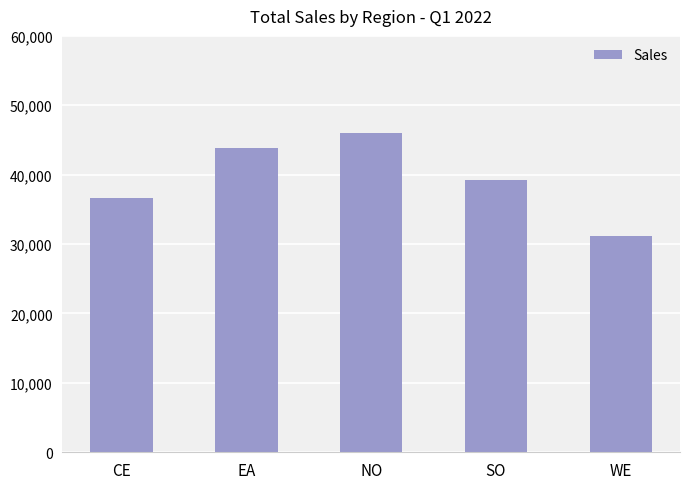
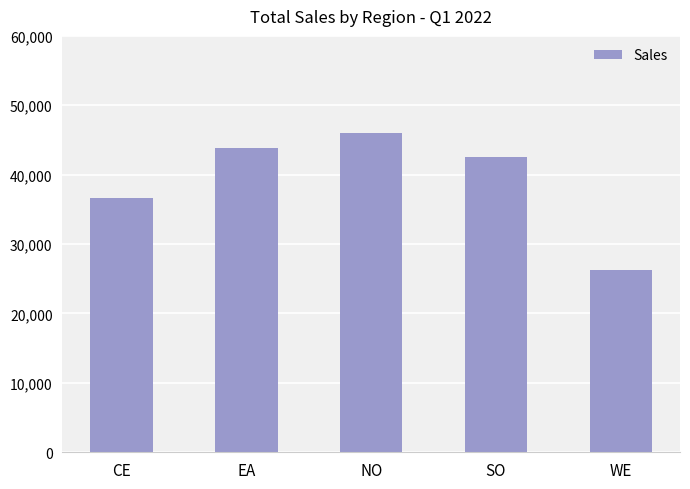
  {
    "CE": "37,000",
    "EA": "44,000",
    "NO": "46,000",
-   "SO": "39,000",
-   "WE": "31,000"
+   "SO": "43,000",
+   "WE": "26,000"
  }
